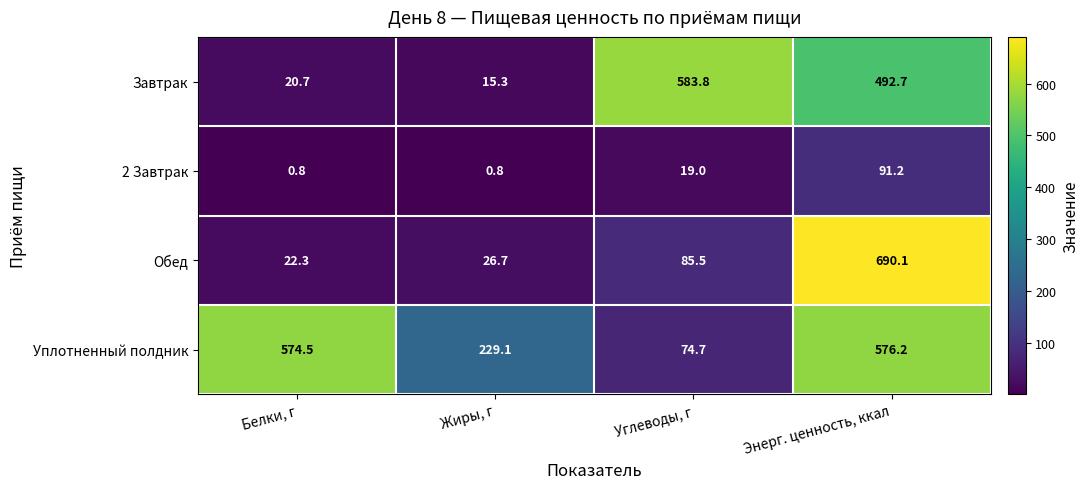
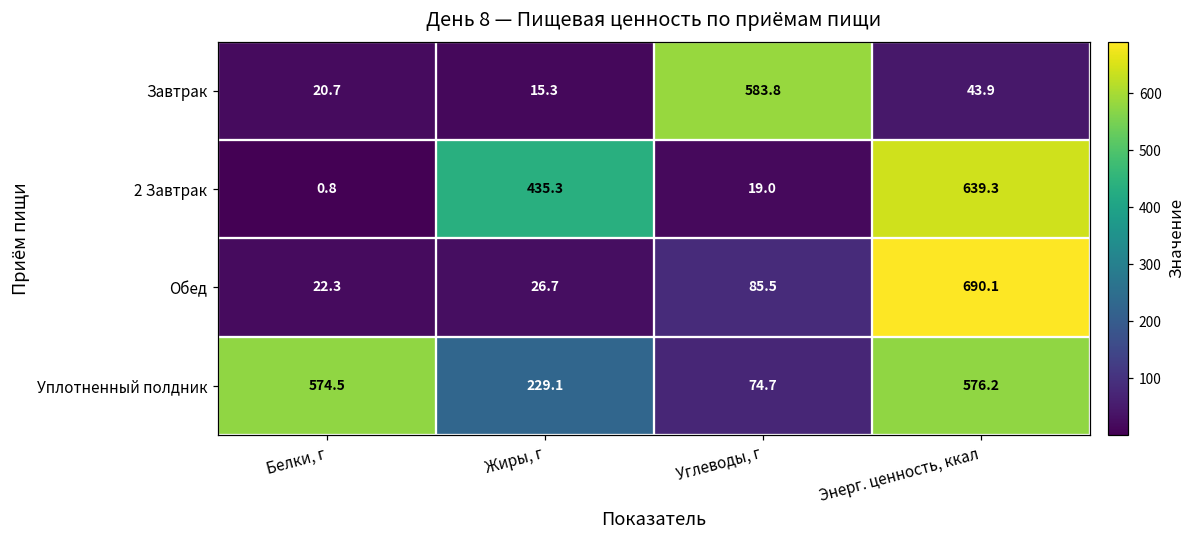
  {
    "Завтрак": {
      "Белки, г": 20.7,
      "Жиры, г": 15.3,
      "Углеводы, г": 583.8,
-     "Энерг. ценность, ккал": 492.7
+     "Энерг. ценность, ккал": 43.9
    },
    "2 Завтрак": {
      "Белки, г": 0.8,
-     "Жиры, г": 0.8,
+     "Жиры, г": 435.3,
      "Углеводы, г": 19.0,
-     "Энерг. ценность, ккал": 91.2
+     "Энерг. ценность, ккал": 639.3
    },
    "Обед": {
      "Белки, г": 22.3,
      "Жиры, г": 26.7,
      "Углеводы, г": 85.5,
      "Энерг. ценность, ккал": 690.1
    },
    "Уплотненный полдник": {
      "Белки, г": 574.5,
      "Жиры, г": 229.1,
      "Углеводы, г": 74.7,
      "Энерг. ценность, ккал": 576.2
    }
  }
